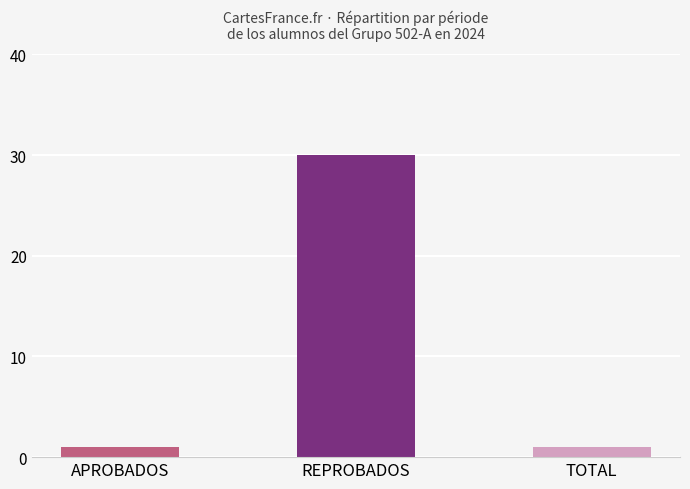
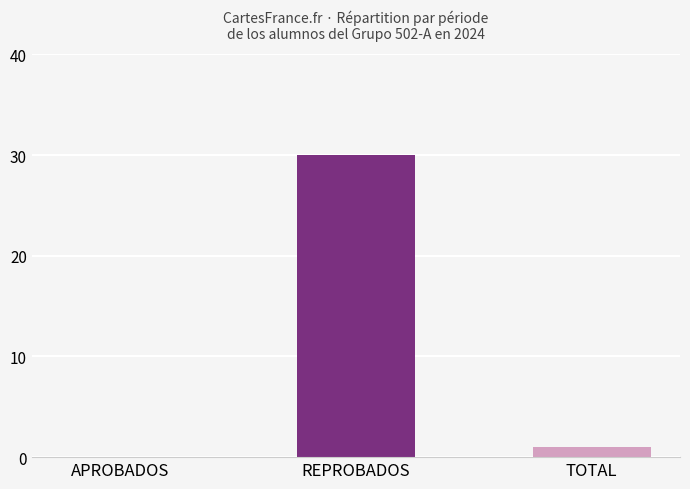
  {
-   "APROBADOS": 1,
+   "APROBADOS": 0,
    "REPROBADOS": 30,
    "TOTAL": 1
  }
